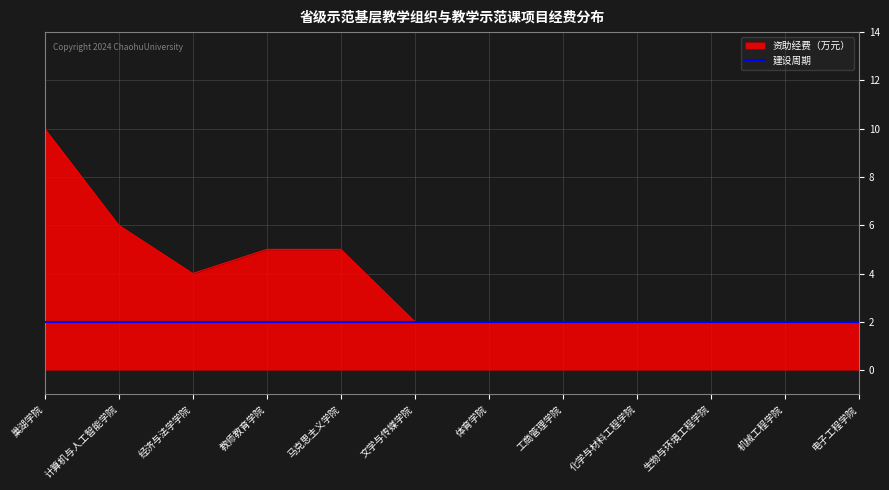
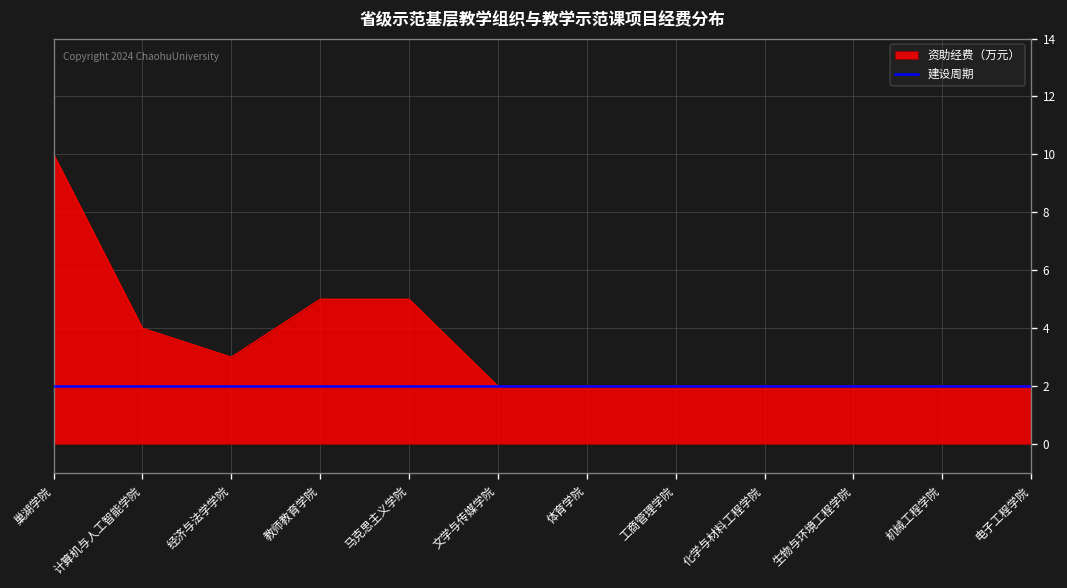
  {
    "资助经费（万元）": {
      "巢湖学院": 10,
-     "计算机与人工智能学院": 6,
-     "经济与法学学院": 4,
+     "计算机与人工智能学院": 4,
+     "经济与法学学院": 3,
      "教师教育学院": 5,
      "马克思主义学院": 5
    },
    "建设周期": {
      "巢湖学院": 2,
      "计算机与人工智能学院": 2,
      "经济与法学学院": 2,
      "教师教育学院": 2,
      "马克思主义学院": 2
    }
  }
